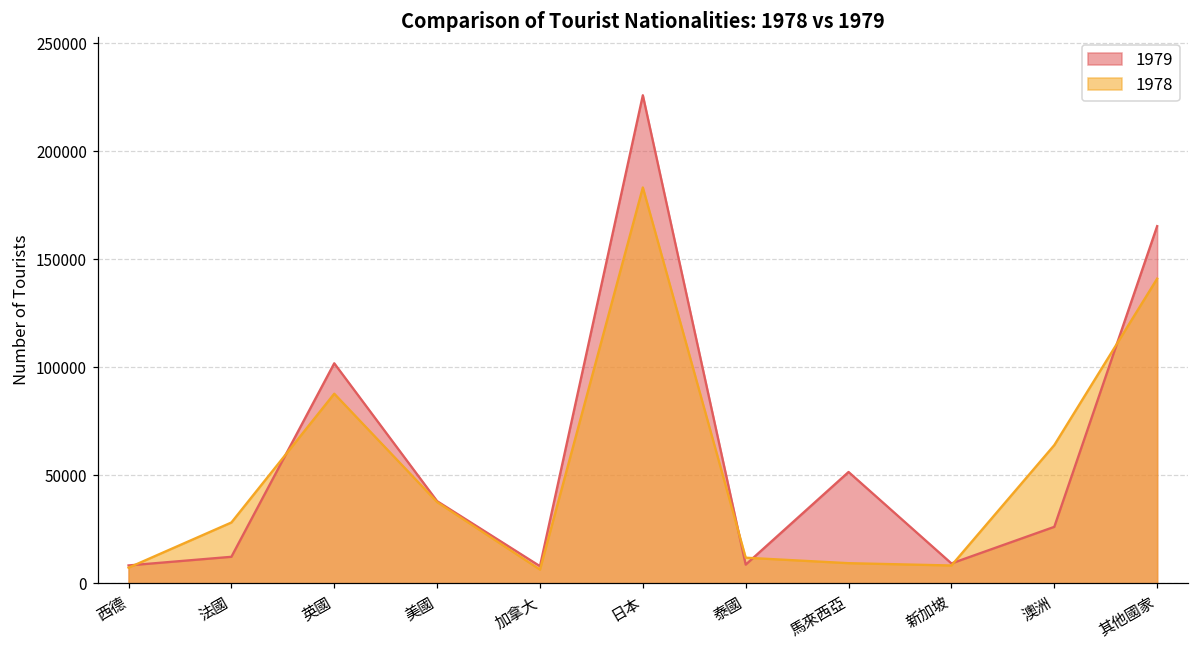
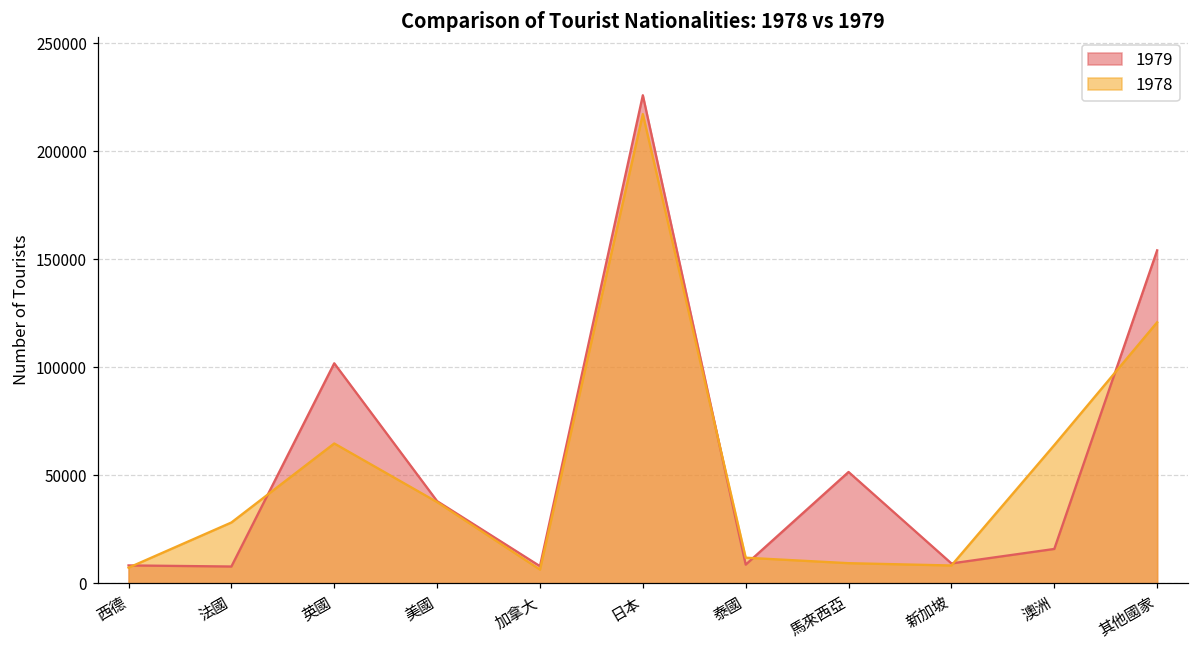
  {
    "1979": {
-     "法國": 12000,
+     "法國": 8000,
      "英國": 102000,
      "加拿大": 8000,
      "日本": 226000,
      "泰國": 9000,
      "馬來西亞": 52000,
-     "澳洲": 26000,
-     "其他國家": 165000
+     "澳洲": 16000,
+     "其他國家": 154000
    },
    "1978": {
      "法國": 28000,
-     "英國": 88000,
+     "英國": 65000,
      "加拿大": 6000,
-     "日本": 183000,
+     "日本": 217000,
      "泰國": 12000,
      "馬來西亞": 9000,
      "澳洲": 64000,
-     "其他國家": 141000
+     "其他國家": 121000
    }
  }
